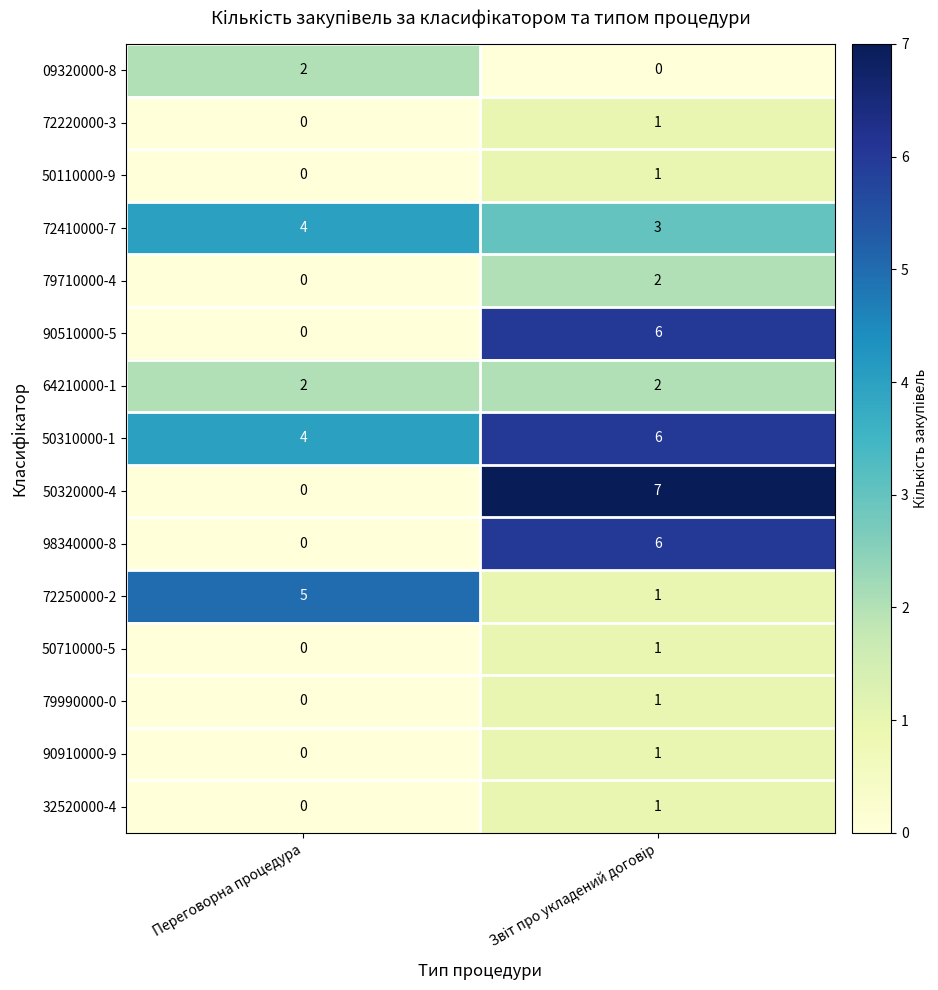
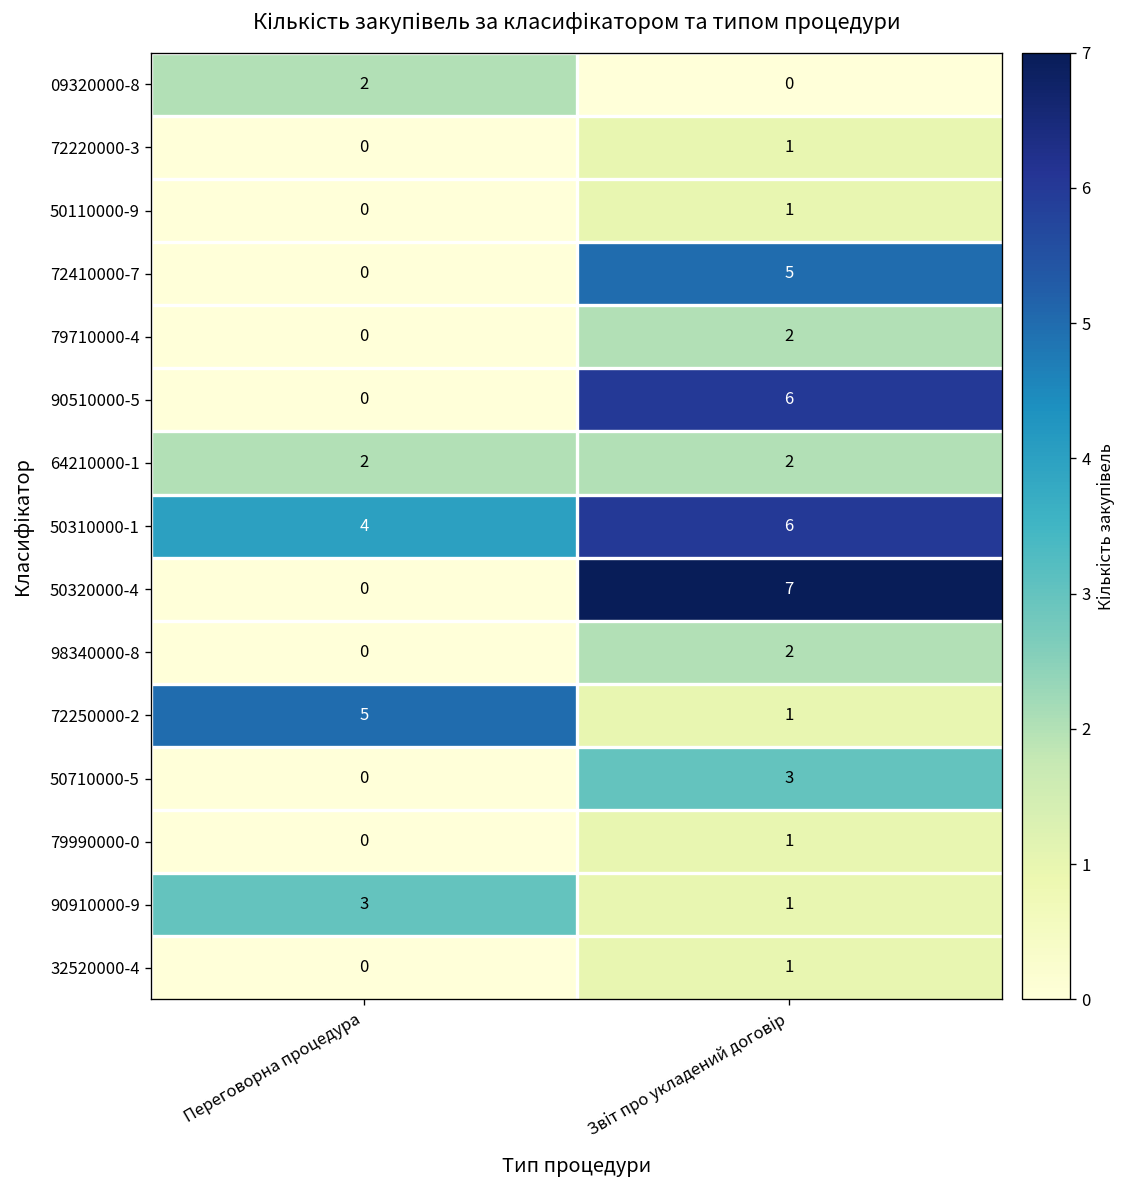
  {
    "09320000-8": {
      "Переговорна процедура": 2,
      "Звіт про укладений договір": 0
    },
    "72220000-3": {
      "Переговорна процедура": 0,
      "Звіт про укладений договір": 1
    },
    "50110000-9": {
      "Переговорна процедура": 0,
      "Звіт про укладений договір": 1
    },
    "72410000-7": {
-     "Переговорна процедура": 4,
-     "Звіт про укладений договір": 3
+     "Переговорна процедура": 0,
+     "Звіт про укладений договір": 5
    },
    "79710000-4": {
      "Переговорна процедура": 0,
      "Звіт про укладений договір": 2
    },
    "90510000-5": {
      "Переговорна процедура": 0,
      "Звіт про укладений договір": 6
    },
    "64210000-1": {
      "Переговорна процедура": 2,
      "Звіт про укладений договір": 2
    },
    "50310000-1": {
      "Переговорна процедура": 4,
      "Звіт про укладений договір": 6
    },
    "50320000-4": {
      "Переговорна процедура": 0,
      "Звіт про укладений договір": 7
    },
    "98340000-8": {
      "Переговорна процедура": 0,
-     "Звіт про укладений договір": 6
+     "Звіт про укладений договір": 2
    },
    "72250000-2": {
      "Переговорна процедура": 5,
      "Звіт про укладений договір": 1
    },
    "50710000-5": {
      "Переговорна процедура": 0,
-     "Звіт про укладений договір": 1
+     "Звіт про укладений договір": 3
    },
    "79990000-0": {
      "Переговорна процедура": 0,
      "Звіт про укладений договір": 1
    },
    "90910000-9": {
-     "Переговорна процедура": 0,
+     "Переговорна процедура": 3,
      "Звіт про укладений договір": 1
    },
    "32520000-4": {
      "Переговорна процедура": 0,
      "Звіт про укладений договір": 1
    }
  }
